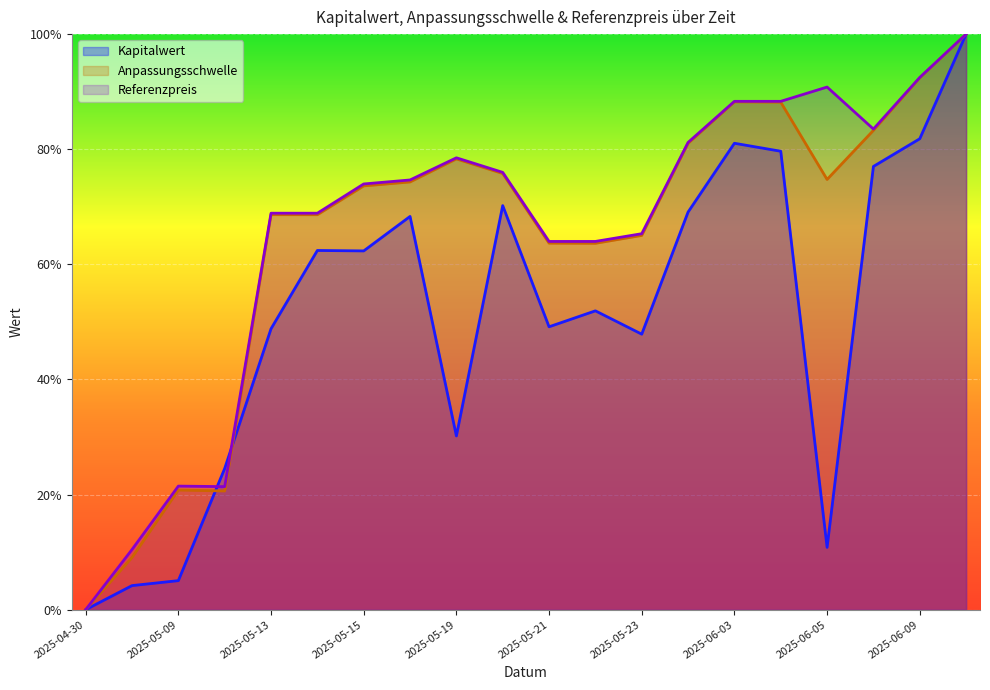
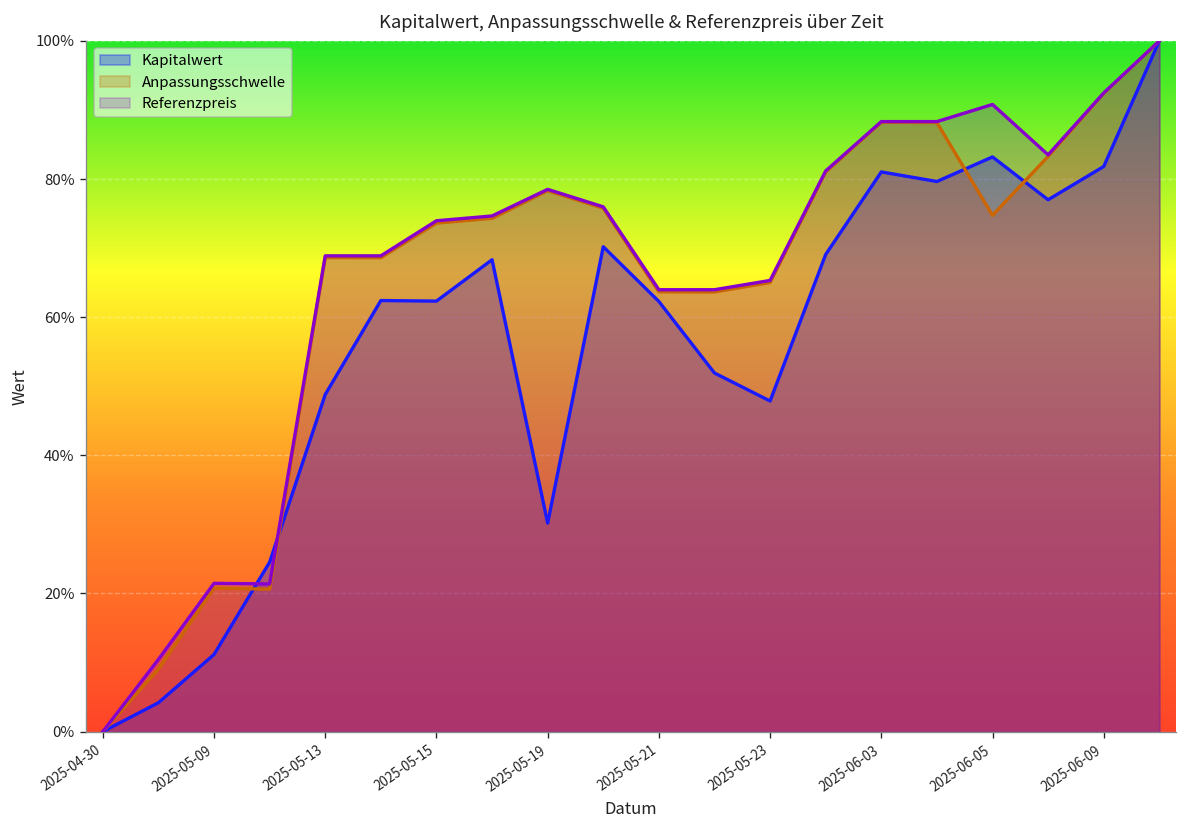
  {
    "Kapitalwert": {
-     "2025-05-09": "5%",
+     "2025-05-09": "11%",
      "2025-05-13": "49%",
      "2025-05-15": "62%",
      "2025-05-19": "30%",
-     "2025-05-21": "49%",
+     "2025-05-21": "62%",
      "2025-05-23": "48%",
      "2025-06-03": "81%",
-     "2025-06-05": "11%",
+     "2025-06-05": "83%",
      "2025-06-09": "82%"
    },
    "Anpassungsschwelle": {
      "2025-05-09": "21%",
      "2025-06-05": "75%"
    },
    "Referenzpreis": {
      "2025-05-09": "21%",
      "2025-06-05": "91%"
    }
  }
